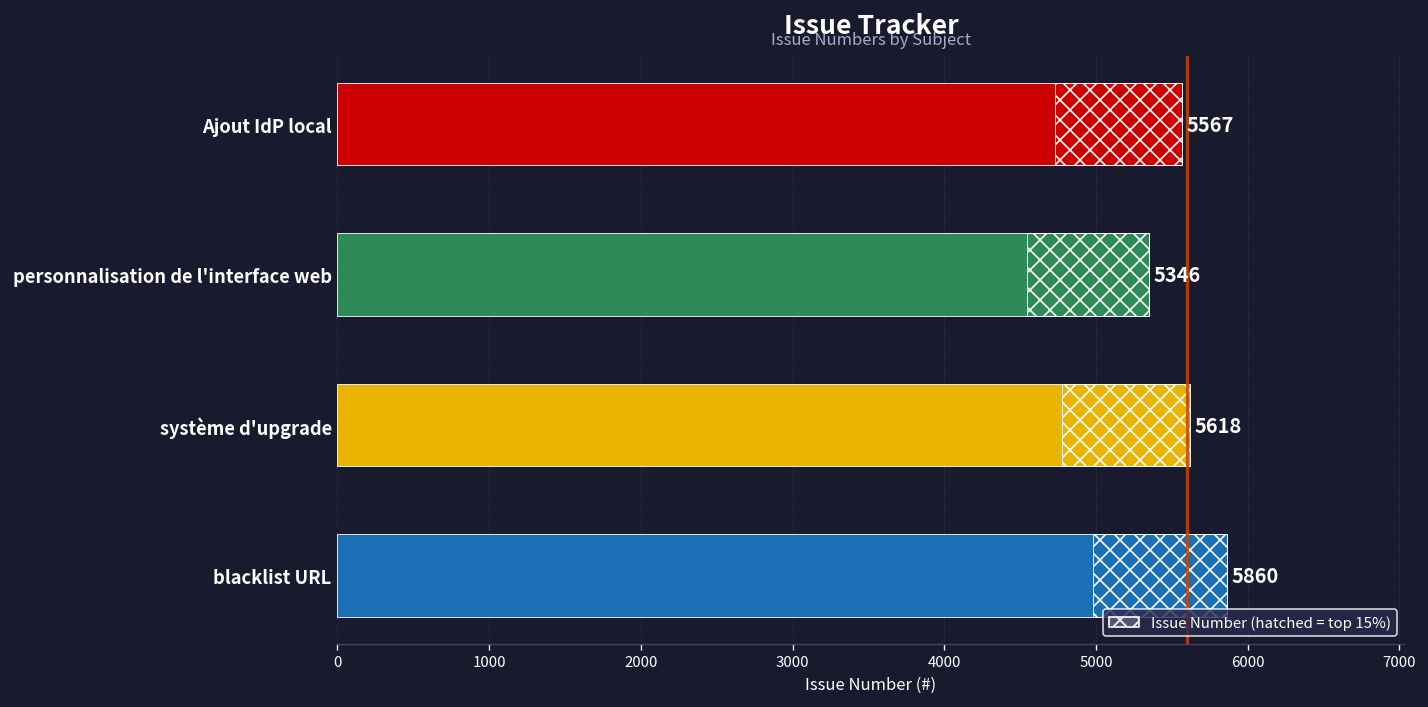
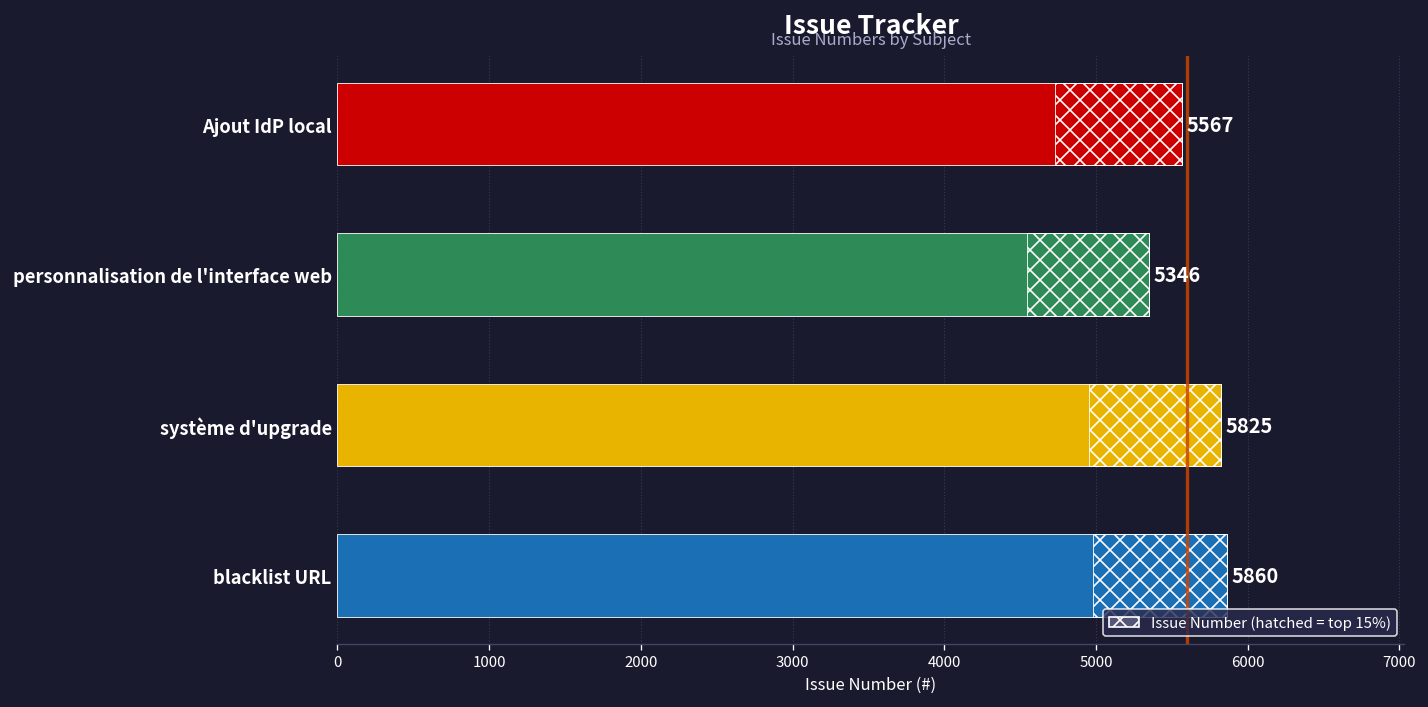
  {
    "Ajout IdP local": 5567,
    "personnalisation de l'interface web": 5346,
-   "système d'upgrade": 5618,
+   "système d'upgrade": 5825,
    "blacklist URL": 5860
  }
